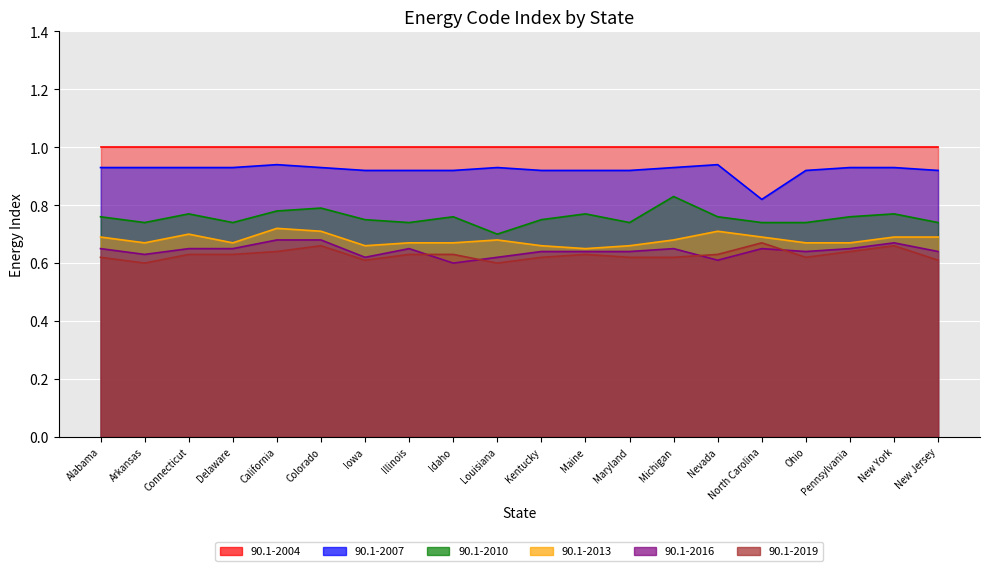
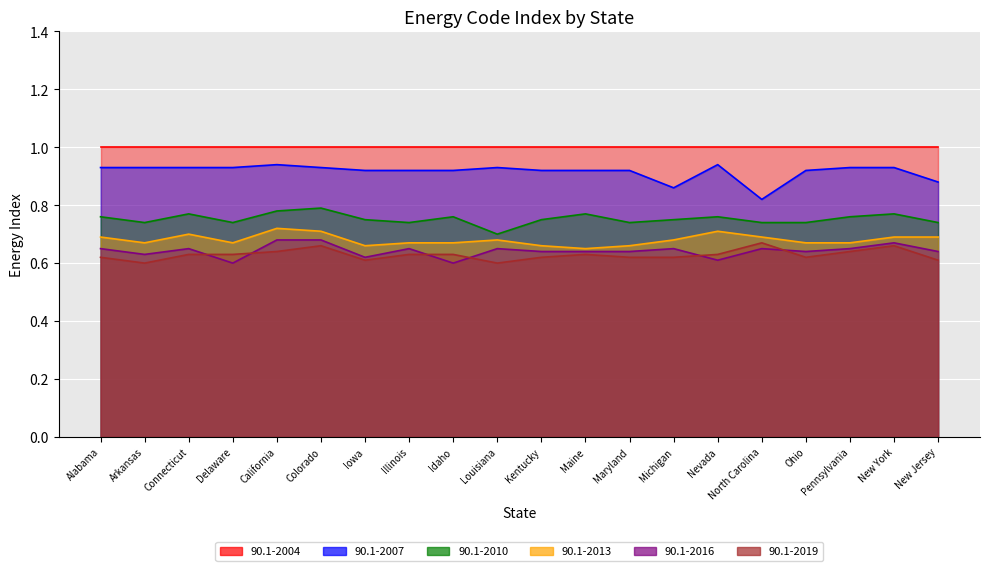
  {
    "90.1-2004": {
      "Alabama": 1.00,
      "Arkansas": 1.00,
      "Connecticut": 1.00,
      "Delaware": 1.00,
      "California": 1.00,
      "Colorado": 1.00,
      "Iowa": 1.00,
      "Illinois": 1.00,
      "Idaho": 1.00,
      "Louisiana": 1.00,
      "Kentucky": 1.00,
      "Maine": 1.00,
      "Maryland": 1.00,
      "Michigan": 1.00,
      "Nevada": 1.00,
      "North Carolina": 1.00,
      "Ohio": 1.00,
      "Pennsylvania": 1.00,
      "New York": 1.00,
      "New Jersey": 1.00
    },
    "90.1-2007": {
      "Alabama": 0.93,
      "Arkansas": 0.93,
      "Connecticut": 0.93,
      "Delaware": 0.93,
      "California": 0.94,
      "Colorado": 0.93,
      "Iowa": 0.92,
      "Illinois": 0.92,
      "Idaho": 0.92,
      "Louisiana": 0.93,
      "Kentucky": 0.92,
      "Maine": 0.92,
      "Maryland": 0.92,
-     "Michigan": 0.93,
+     "Michigan": 0.86,
      "Nevada": 0.94,
      "North Carolina": 0.82,
      "Ohio": 0.92,
      "Pennsylvania": 0.93,
      "New York": 0.93,
-     "New Jersey": 0.92
+     "New Jersey": 0.88
    },
    "90.1-2010": {
      "Alabama": 0.76,
      "Arkansas": 0.74,
      "Connecticut": 0.77,
      "Delaware": 0.74,
      "California": 0.78,
      "Colorado": 0.79,
      "Iowa": 0.75,
      "Illinois": 0.74,
      "Idaho": 0.76,
      "Louisiana": 0.70,
      "Kentucky": 0.75,
      "Maine": 0.77,
      "Maryland": 0.74,
-     "Michigan": 0.83,
+     "Michigan": 0.75,
      "Nevada": 0.76,
      "North Carolina": 0.74,
      "Ohio": 0.74,
      "Pennsylvania": 0.76,
      "New York": 0.77,
      "New Jersey": 0.74
    },
    "90.1-2013": {
      "Alabama": 0.69,
      "Arkansas": 0.67,
      "Connecticut": 0.70,
      "Delaware": 0.67,
      "California": 0.72,
      "Colorado": 0.71,
      "Iowa": 0.66,
      "Illinois": 0.67,
      "Idaho": 0.67,
      "Louisiana": 0.68,
      "Kentucky": 0.66,
      "Maine": 0.65,
      "Maryland": 0.66,
      "Michigan": 0.68,
      "Nevada": 0.71,
      "North Carolina": 0.69,
      "Ohio": 0.67,
      "Pennsylvania": 0.67,
      "New York": 0.69,
      "New Jersey": 0.69
    },
    "90.1-2016": {
      "Alabama": 0.65,
      "Arkansas": 0.63,
      "Connecticut": 0.65,
-     "Delaware": 0.65,
+     "Delaware": 0.60,
      "California": 0.68,
      "Colorado": 0.68,
      "Iowa": 0.62,
      "Illinois": 0.65,
      "Idaho": 0.60,
-     "Louisiana": 0.62,
+     "Louisiana": 0.65,
      "Kentucky": 0.64,
      "Maine": 0.64,
      "Maryland": 0.64,
      "Michigan": 0.65,
      "Nevada": 0.61,
      "North Carolina": 0.65,
      "Ohio": 0.64,
      "Pennsylvania": 0.65,
      "New York": 0.67,
      "New Jersey": 0.64
    },
    "90.1-2019": {
      "Alabama": 0.62,
      "Arkansas": 0.60,
      "Connecticut": 0.63,
      "Delaware": 0.63,
      "California": 0.64,
      "Colorado": 0.66,
      "Iowa": 0.61,
      "Illinois": 0.63,
      "Idaho": 0.63,
      "Louisiana": 0.60,
      "Kentucky": 0.62,
      "Maine": 0.63,
      "Maryland": 0.62,
      "Michigan": 0.62,
      "Nevada": 0.63,
      "North Carolina": 0.67,
      "Ohio": 0.62,
      "Pennsylvania": 0.64,
      "New York": 0.66,
      "New Jersey": 0.61
    }
  }
